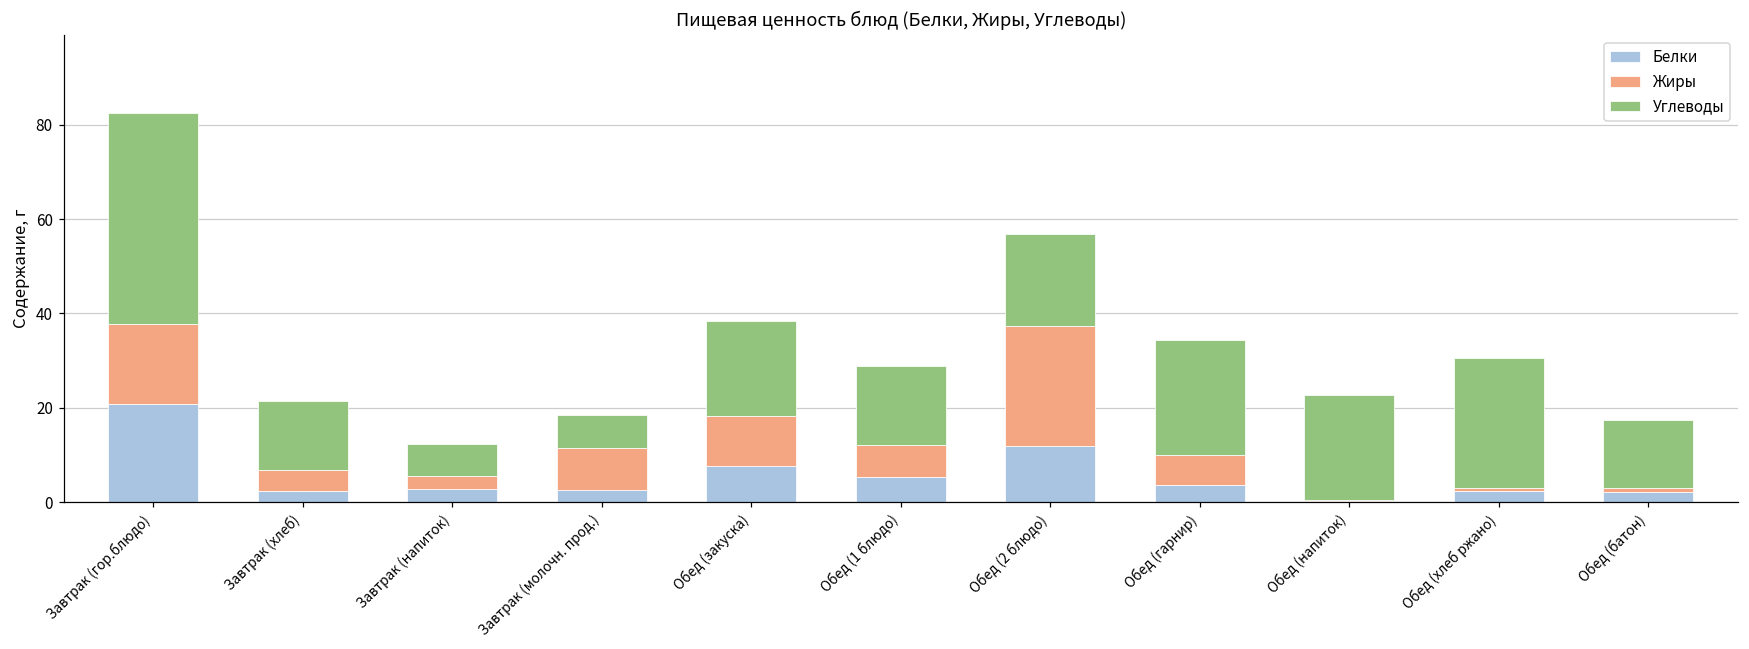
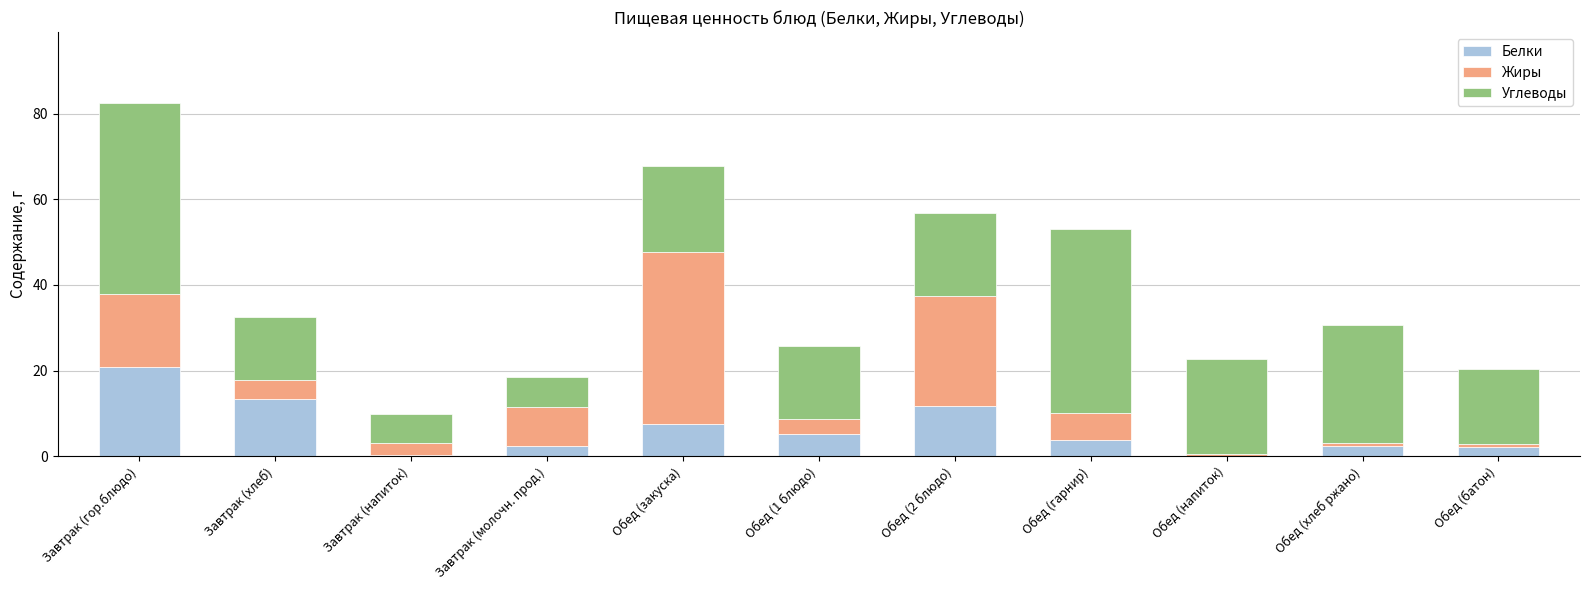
  {
    "Белки": {
      "Завтрак (гор.блюдо)": 21,
-     "Завтрак (хлеб)": 2,
-     "Завтрак (напиток)": 3,
+     "Завтрак (хлеб)": 13,
+     "Завтрак (напиток)": 0,
      "Завтрак (молочн. прод.)": 3,
      "Обед (закуска)": 8,
      "Обед (1 блюдо)": 5,
      "Обед (2 блюдо)": 12,
      "Обед (гарнир)": 4,
      "Обед (хлеб ржано)": 2,
      "Обед (батон)": 2
    },
    "Жиры": {
      "Завтрак (гор.блюдо)": 17,
      "Завтрак (хлеб)": 4,
      "Завтрак (напиток)": 3,
      "Завтрак (молочн. прод.)": 9,
-     "Обед (закуска)": 11,
-     "Обед (1 блюдо)": 7,
+     "Обед (закуска)": 40,
+     "Обед (1 блюдо)": 3,
      "Обед (2 блюдо)": 26,
      "Обед (гарнир)": 6,
      "Обед (хлеб ржано)": 1,
      "Обед (батон)": 1
    },
    "Углеводы": {
      "Завтрак (гор.блюдо)": 45,
      "Завтрак (хлеб)": 15,
      "Завтрак (напиток)": 7,
      "Завтрак (молочн. прод.)": 7,
      "Обед (закуска)": 20,
      "Обед (1 блюдо)": 17,
      "Обед (2 блюдо)": 19,
-     "Обед (гарнир)": 24,
+     "Обед (гарнир)": 43,
      "Обед (напиток)": 22,
      "Обед (хлеб ржано)": 28,
-     "Обед (батон)": 14
+     "Обед (батон)": 17
    }
  }
